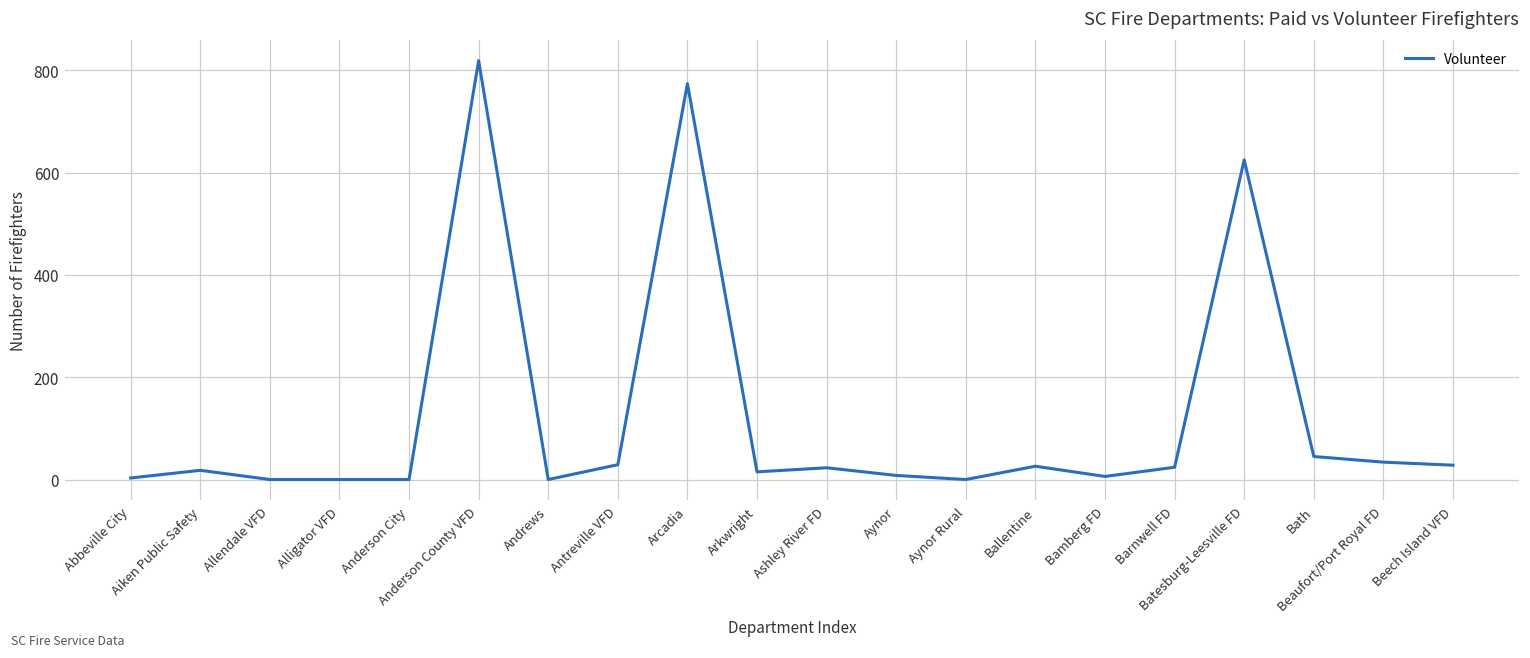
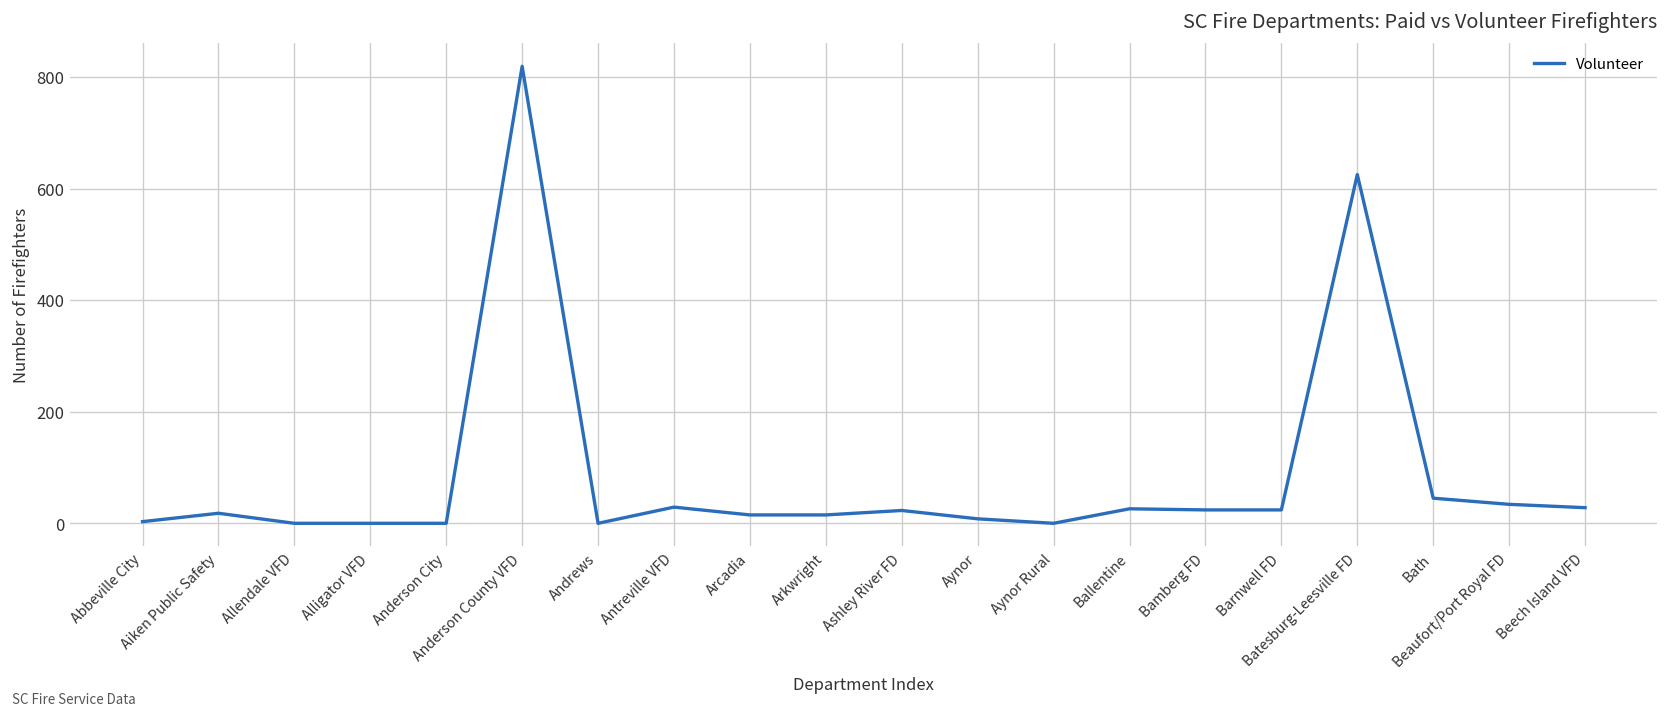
  {
    "Abbeville City": 0,
    "Aiken Public Safety": 20,
    "Allendale VFD": 0,
    "Alligator VFD": 0,
    "Anderson City": 0,
    "Anderson County VFD": 820,
    "Andrews": 0,
    "Antreville VFD": 30,
-   "Arcadia": 770,
+   "Arcadia": 20,
    "Arkwright": 20,
    "Ashley River FD": 20,
    "Aynor": 10,
    "Aynor Rural": 0,
    "Ballentine": 30,
-   "Bamberg FD": 10,
+   "Bamberg FD": 20,
    "Barnwell FD": 20,
    "Batesburg-Leesville FD": 630,
    "Bath": 50,
    "Beaufort/Port Royal FD": 30,
    "Beech Island VFD": 30
  }
